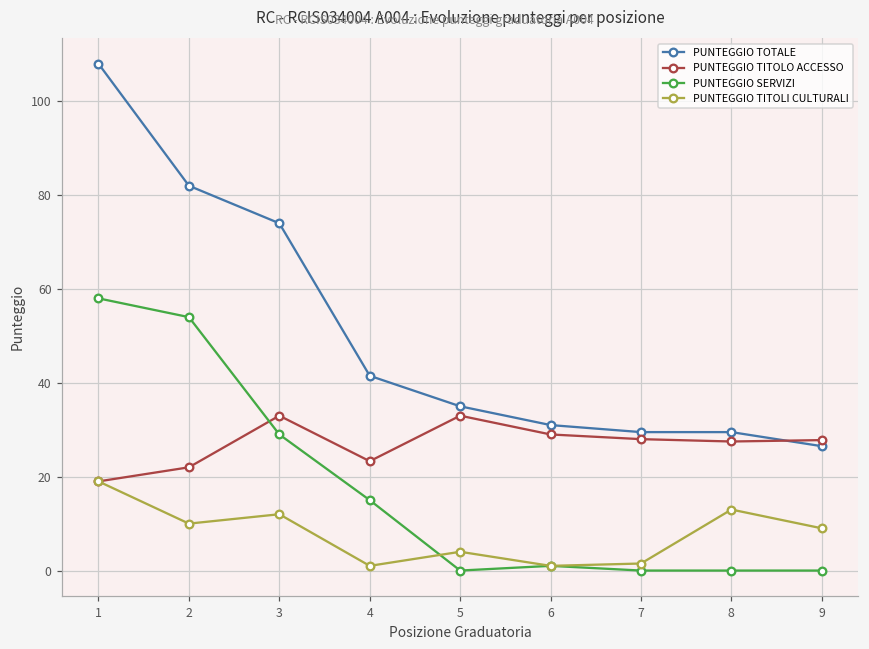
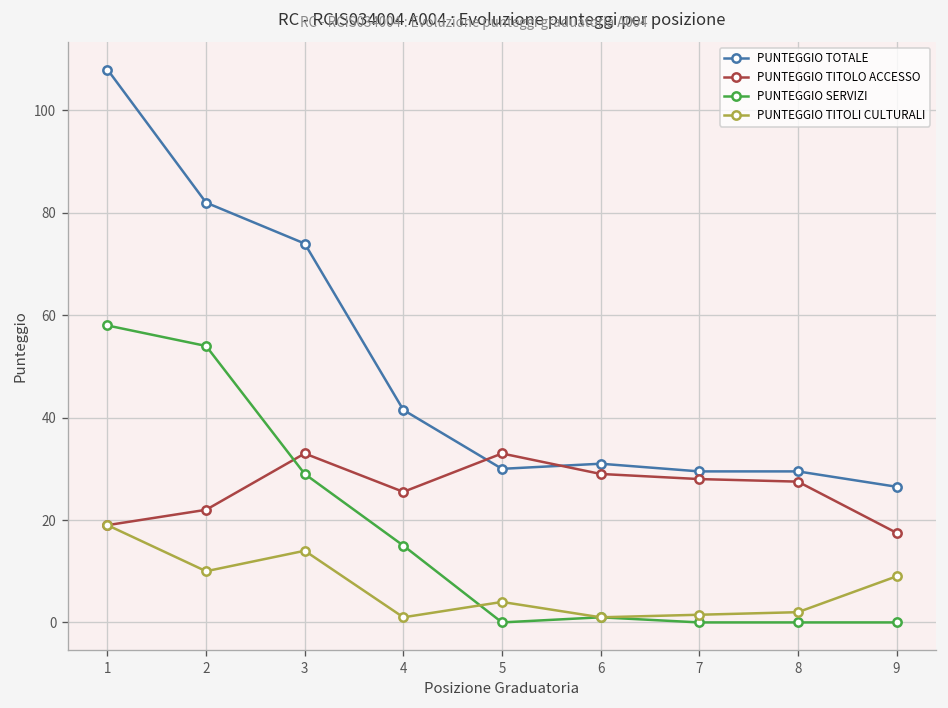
  {
    "PUNTEGGIO TOTALE": {
      "1": 108,
      "2": 82,
      "3": 74,
      "4": 42,
-     "5": 35,
+     "5": 30,
      "6": 31,
      "7": 30,
      "8": 30,
      "9": 27
    },
    "PUNTEGGIO TITOLO ACCESSO": {
      "2": 22,
      "3": 33,
-     "4": 23,
+     "4": 26,
      "5": 33,
      "6": 29,
      "7": 28,
      "8": 28,
-     "9": 28
+     "9": 18
    },
    "PUNTEGGIO SERVIZI": {
      "1": 58,
      "2": 54,
      "3": 29,
      "4": 15,
      "5": 0,
      "7": 0,
      "8": 0,
      "9": 0
    },
    "PUNTEGGIO TITOLI CULTURALI": {
      "2": 10,
-     "3": 12,
+     "3": 14,
      "4": 1,
      "5": 4,
      "7": 2,
-     "8": 13,
+     "8": 2,
      "9": 9
    }
  }
